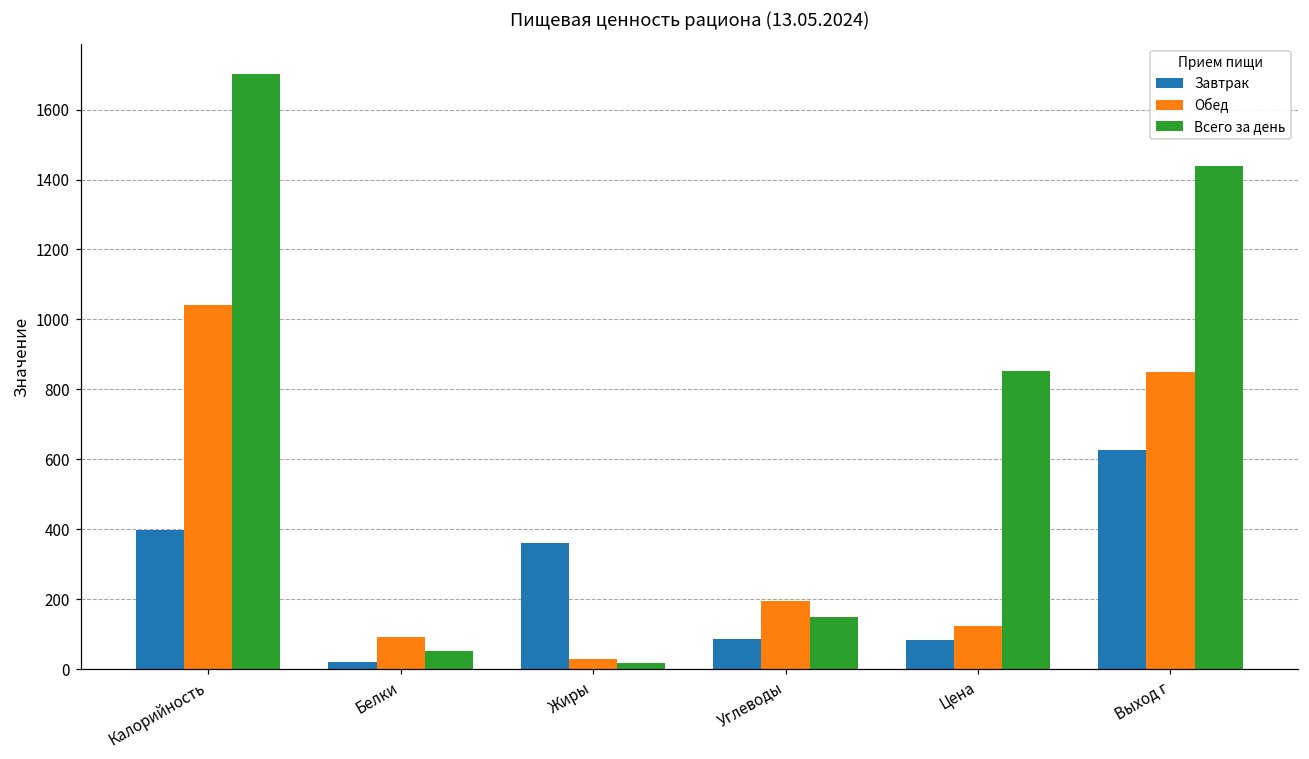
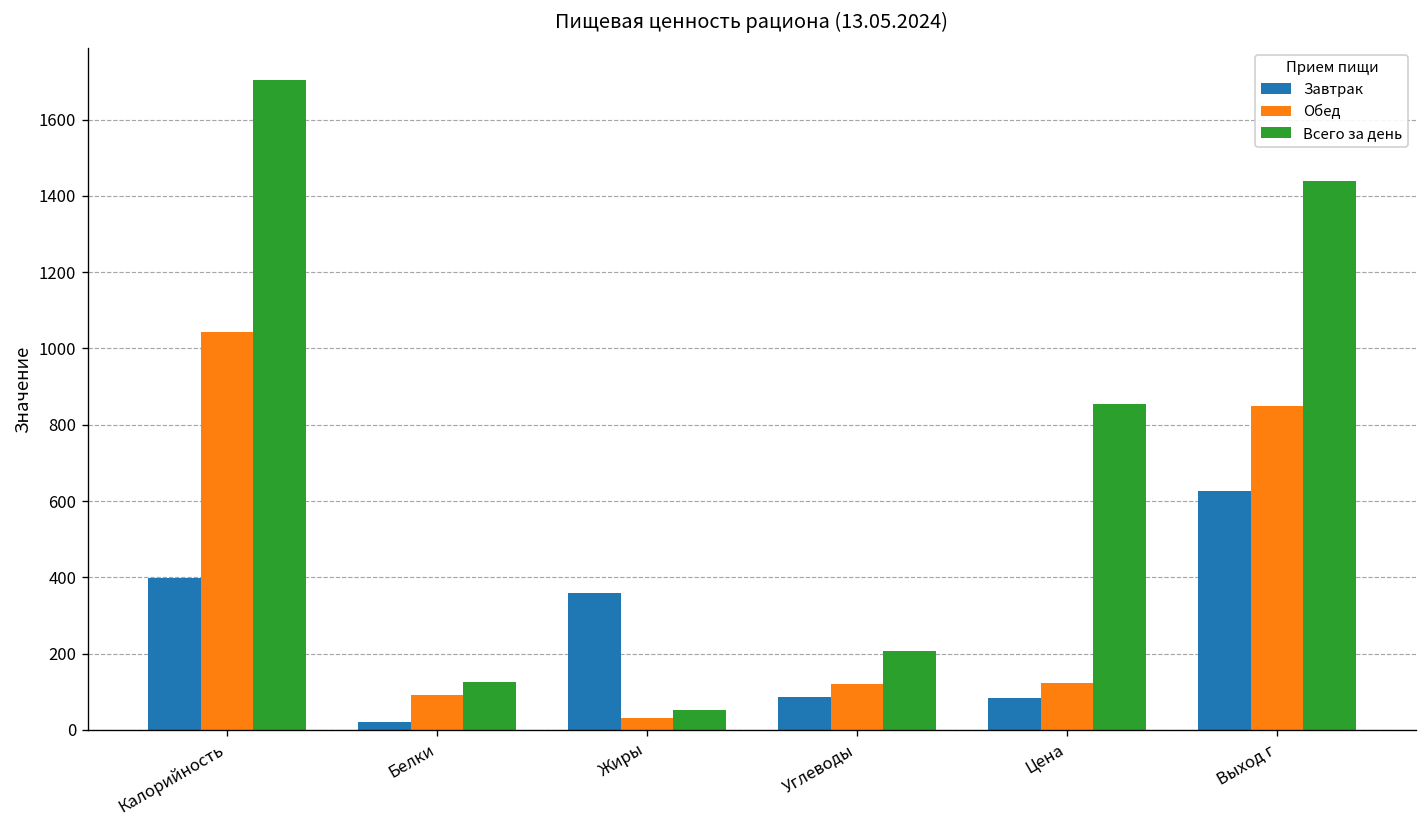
  {
    "Завтрак": {
      "Калорийность": 400,
      "Белки": 20,
      "Жиры": 360,
      "Углеводы": 90,
      "Цена": 80,
      "Выход г": 630
    },
    "Обед": {
      "Калорийность": 1040,
      "Белки": 90,
      "Жиры": 30,
-     "Углеводы": 190,
+     "Углеводы": 120,
      "Цена": 120,
      "Выход г": 850
    },
    "Всего за день": {
      "Калорийность": 1700,
-     "Белки": 50,
-     "Жиры": 20,
-     "Углеводы": 150,
+     "Белки": 120,
+     "Жиры": 50,
+     "Углеводы": 210,
      "Цена": 850,
      "Выход г": 1440
    }
  }
